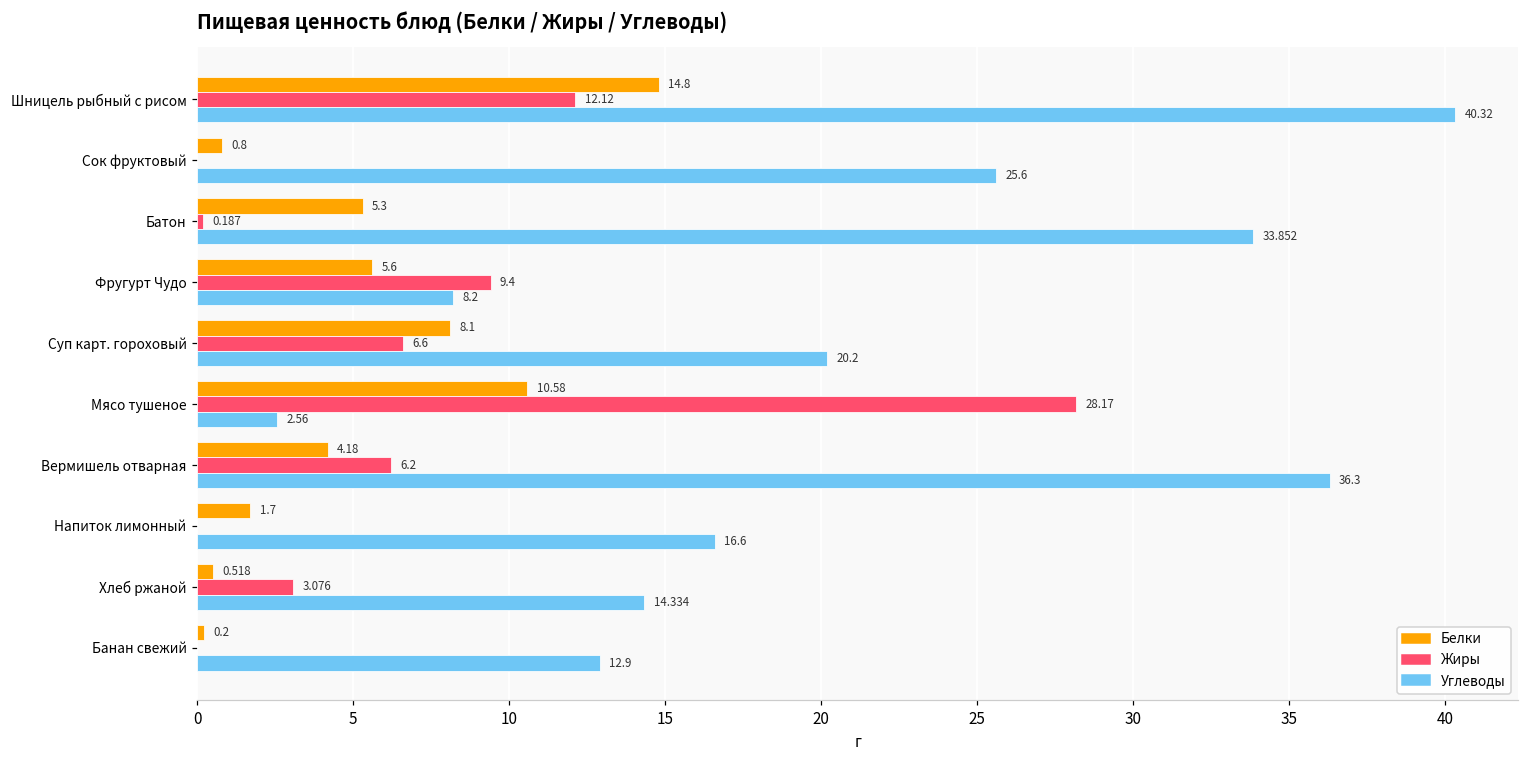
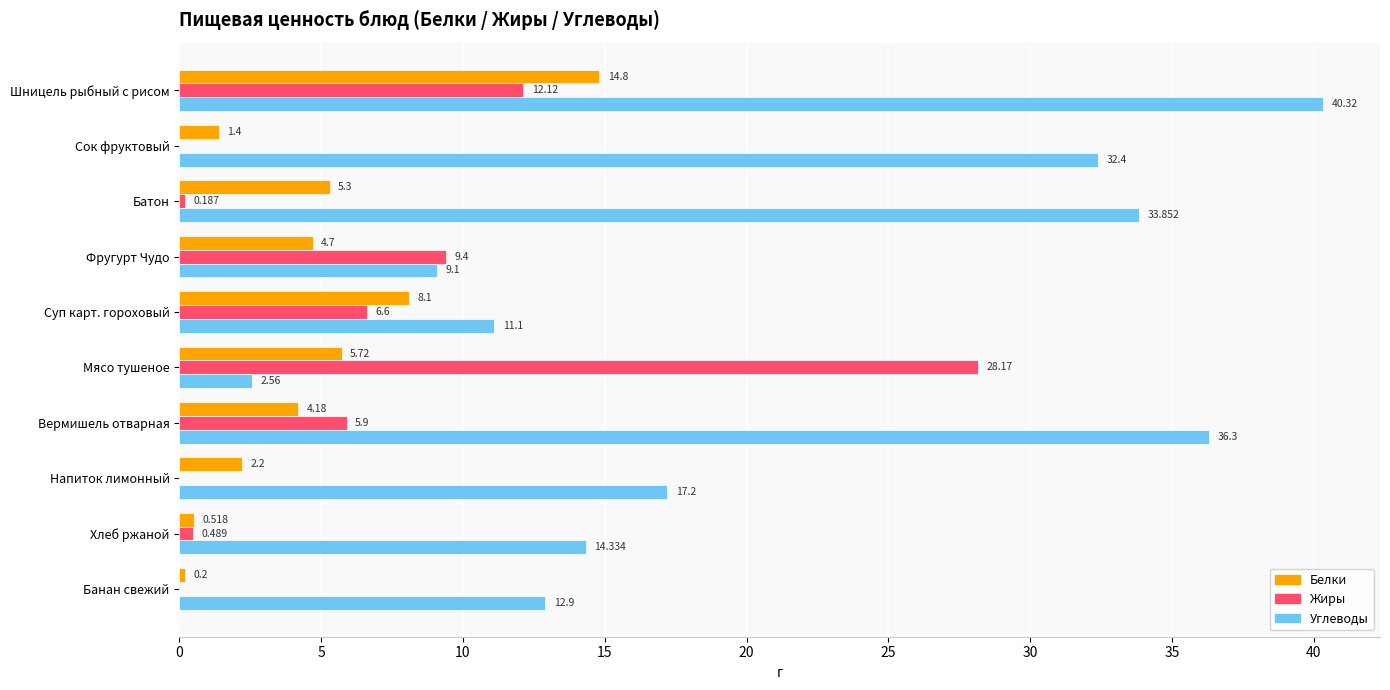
  {
    "Белки": {
      "Шницель рыбный с рисом": 14.8,
-     "Сок фруктовый": 0.8,
+     "Сок фруктовый": 1.4,
      "Батон": 5.3,
-     "Фругурт Чудо": 5.6,
+     "Фругурт Чудо": 4.7,
      "Суп карт. гороховый": 8.1,
-     "Мясо тушеное": 10.58,
+     "Мясо тушеное": 5.72,
      "Вермишель отварная": 4.18,
-     "Напиток лимонный": 1.7,
+     "Напиток лимонный": 2.2,
      "Хлеб ржаной": 0.518,
      "Банан свежий": 0.2
    },
    "Жиры": {
      "Шницель рыбный с рисом": 12.12,
      "Батон": 0.187,
      "Фругурт Чудо": 9.4,
      "Суп карт. гороховый": 6.6,
      "Мясо тушеное": 28.17,
-     "Вермишель отварная": 6.2,
-     "Хлеб ржаной": 3.076
+     "Вермишель отварная": 5.9,
+     "Хлеб ржаной": 0.489
    },
    "Углеводы": {
      "Шницель рыбный с рисом": 40.32,
-     "Сок фруктовый": 25.6,
+     "Сок фруктовый": 32.4,
      "Батон": 33.852,
-     "Фругурт Чудо": 8.2,
-     "Суп карт. гороховый": 20.2,
+     "Фругурт Чудо": 9.1,
+     "Суп карт. гороховый": 11.1,
      "Мясо тушеное": 2.56,
      "Вермишель отварная": 36.3,
-     "Напиток лимонный": 16.6,
+     "Напиток лимонный": 17.2,
      "Хлеб ржаной": 14.334,
      "Банан свежий": 12.9
    }
  }
